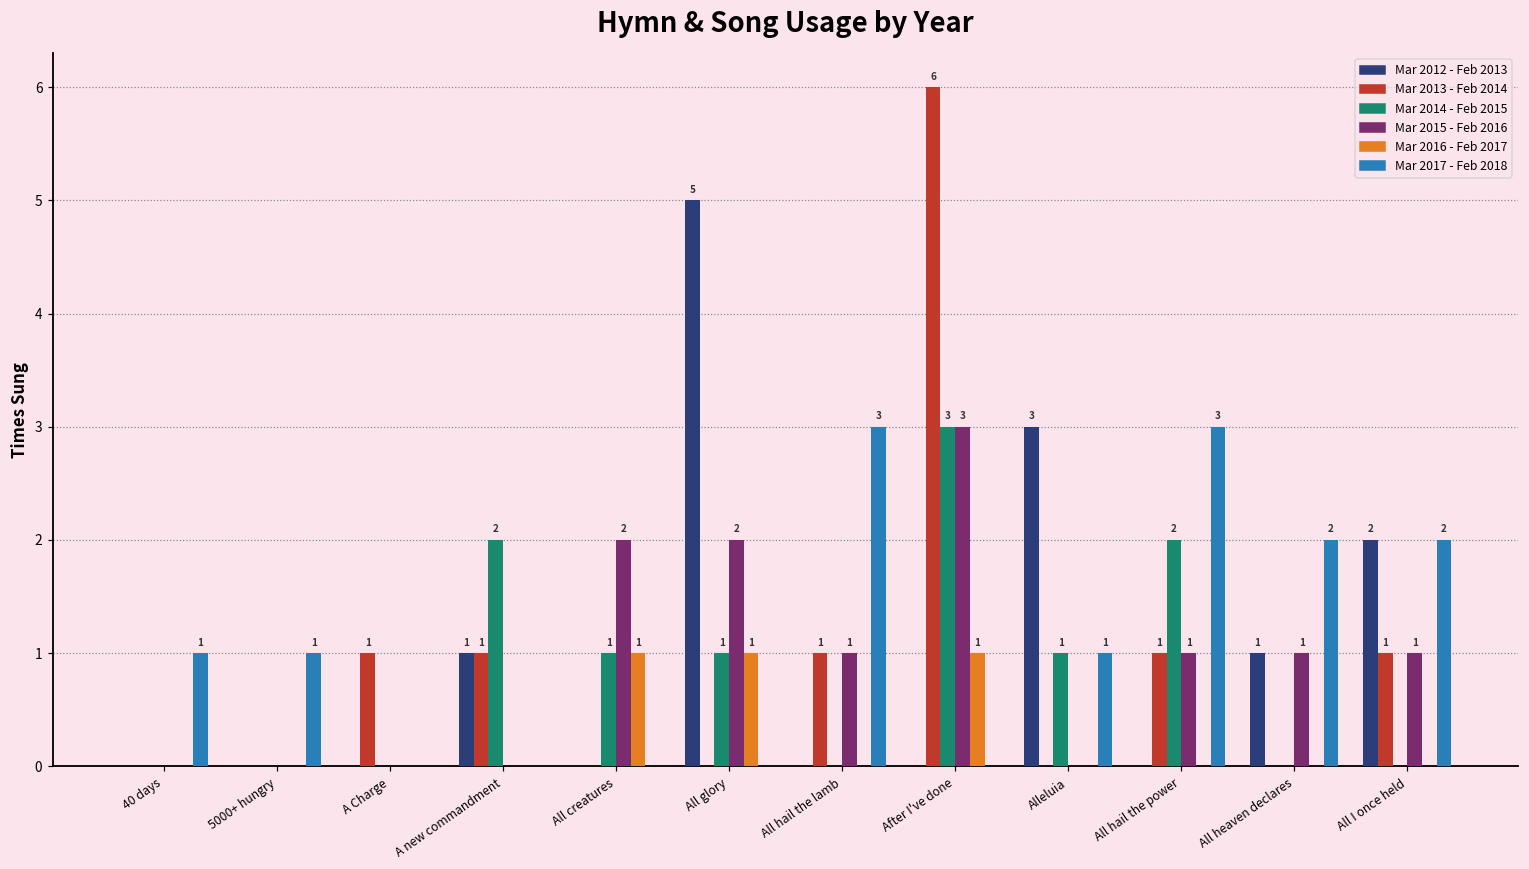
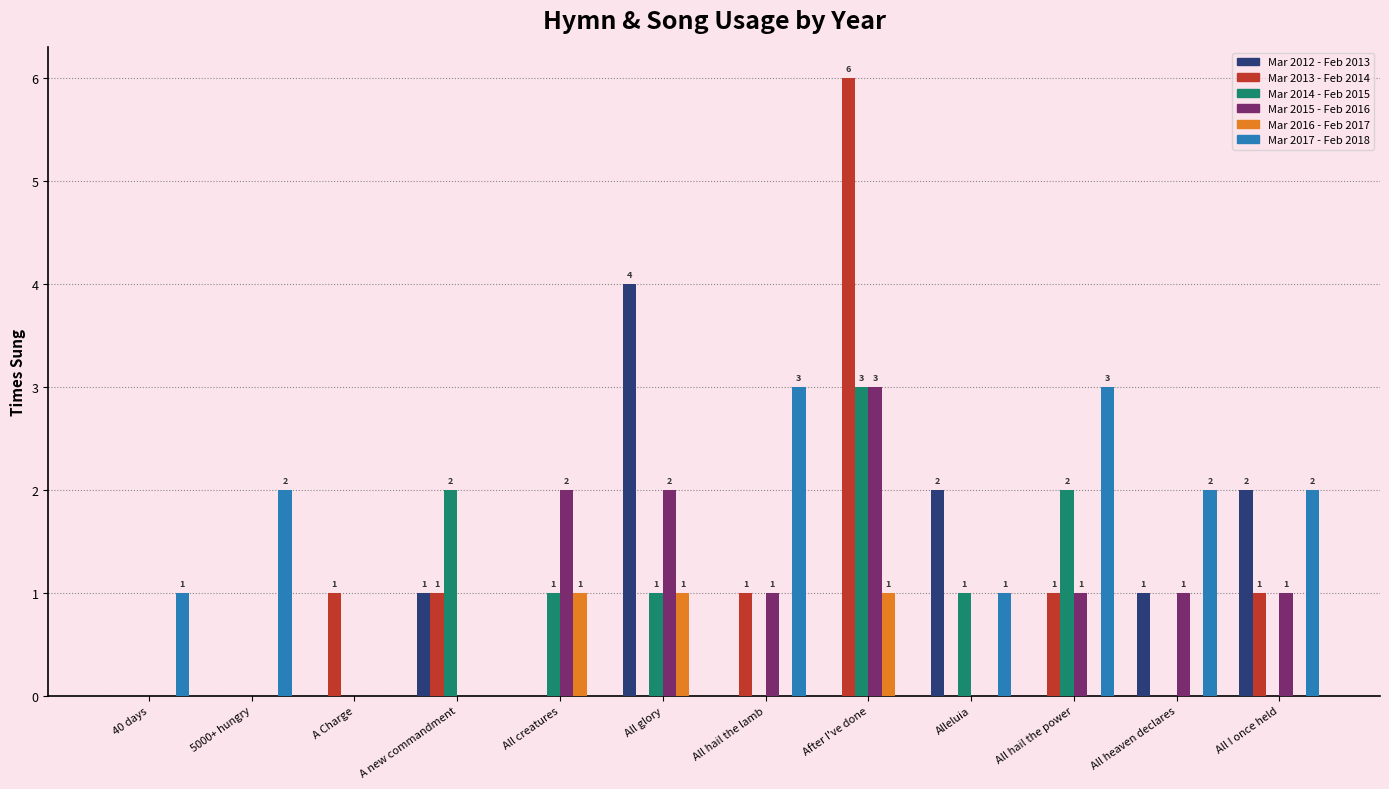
  {
    "Mar 2012 - Feb 2013": {
      "A new commandment": 1,
-     "All glory": 5,
-     "Alleluia": 3,
+     "All glory": 4,
+     "Alleluia": 2,
      "All heaven declares": 1,
      "All I once held": 2
    },
    "Mar 2013 - Feb 2014": {
      "A Charge": 1,
      "A new commandment": 1,
      "All hail the lamb": 1,
      "After I've done": 6,
      "All hail the power": 1,
      "All I once held": 1
    },
    "Mar 2014 - Feb 2015": {
      "A new commandment": 2,
      "All creatures": 1,
      "All glory": 1,
      "After I've done": 3,
      "Alleluia": 1,
      "All hail the power": 2
    },
    "Mar 2015 - Feb 2016": {
      "All creatures": 2,
      "All glory": 2,
      "All hail the lamb": 1,
      "After I've done": 3,
      "All hail the power": 1,
      "All heaven declares": 1,
      "All I once held": 1
    },
    "Mar 2016 - Feb 2017": {
      "All creatures": 1,
      "All glory": 1,
      "After I've done": 1
    },
    "Mar 2017 - Feb 2018": {
      "40 days": 1,
-     "5000+ hungry": 1,
+     "5000+ hungry": 2,
      "All hail the lamb": 3,
      "Alleluia": 1,
      "All hail the power": 3,
      "All heaven declares": 2,
      "All I once held": 2
    }
  }
